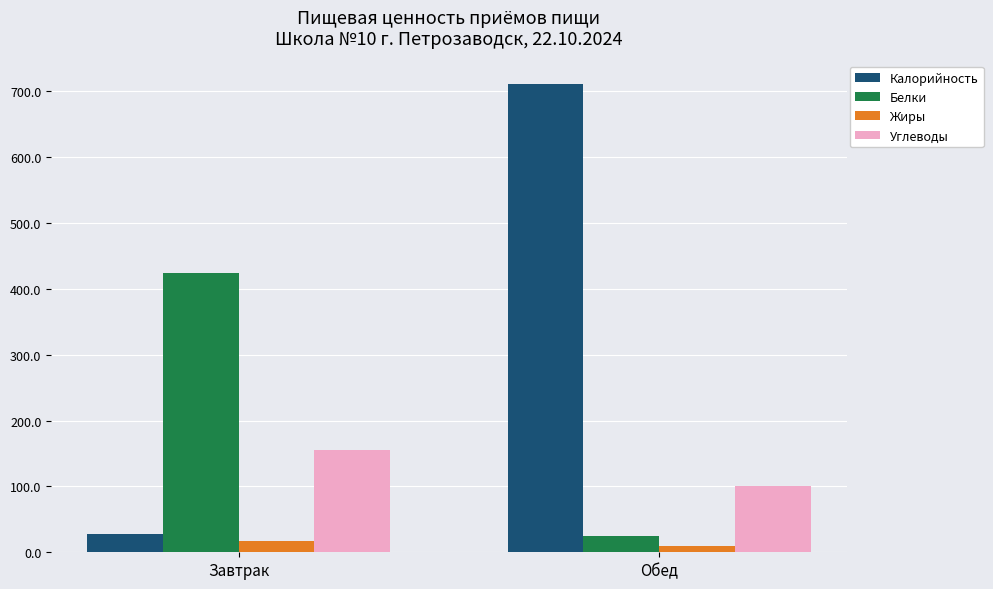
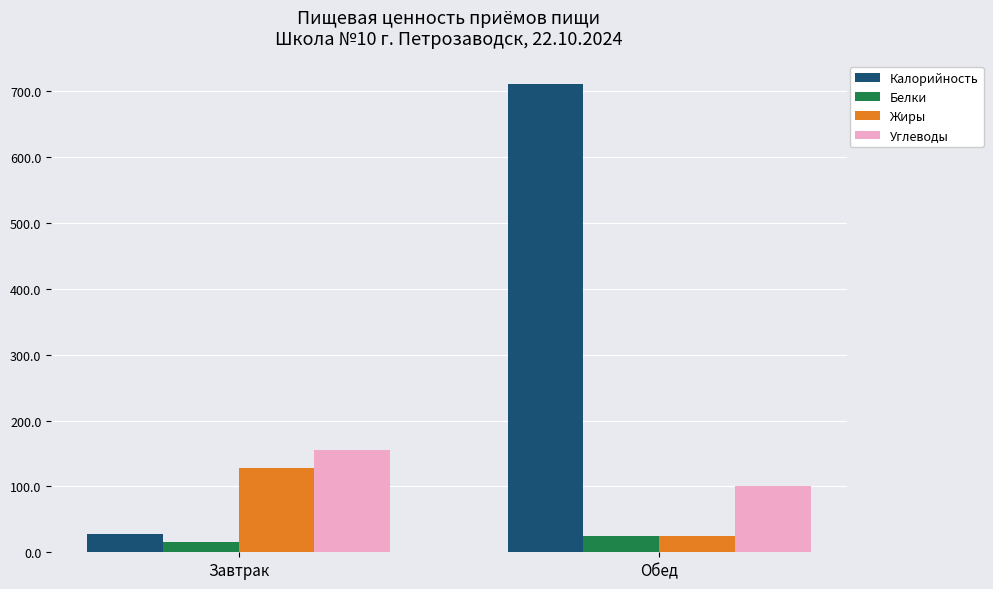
  {
    "Калорийность": {
      "Завтрак": 30,
      "Обед": 710
    },
    "Белки": {
-     "Завтрак": 420,
+     "Завтрак": 20,
      "Обед": 20
    },
    "Жиры": {
-     "Завтрак": 20,
-     "Обед": 10
+     "Завтрак": 130,
+     "Обед": 20
    },
    "Углеводы": {
      "Завтрак": 160,
      "Обед": 100
    }
  }
